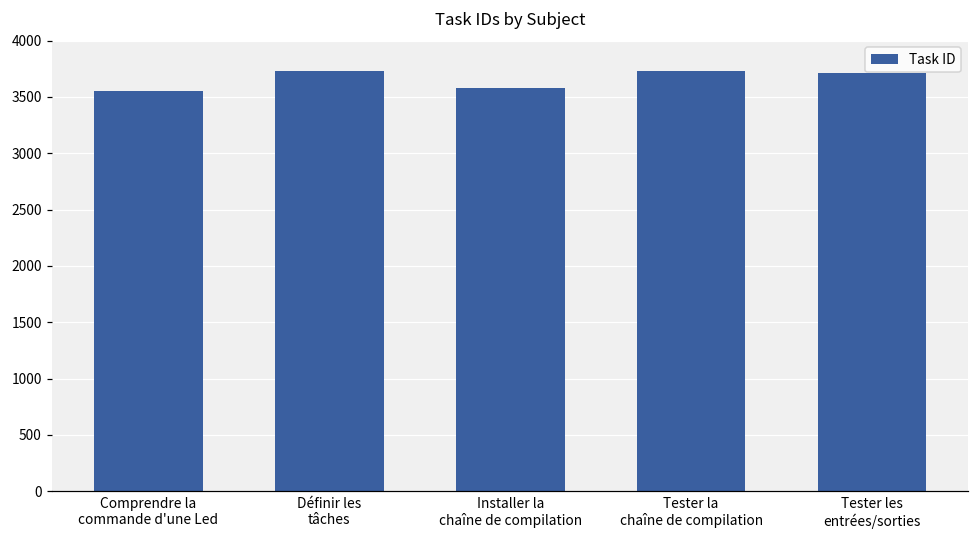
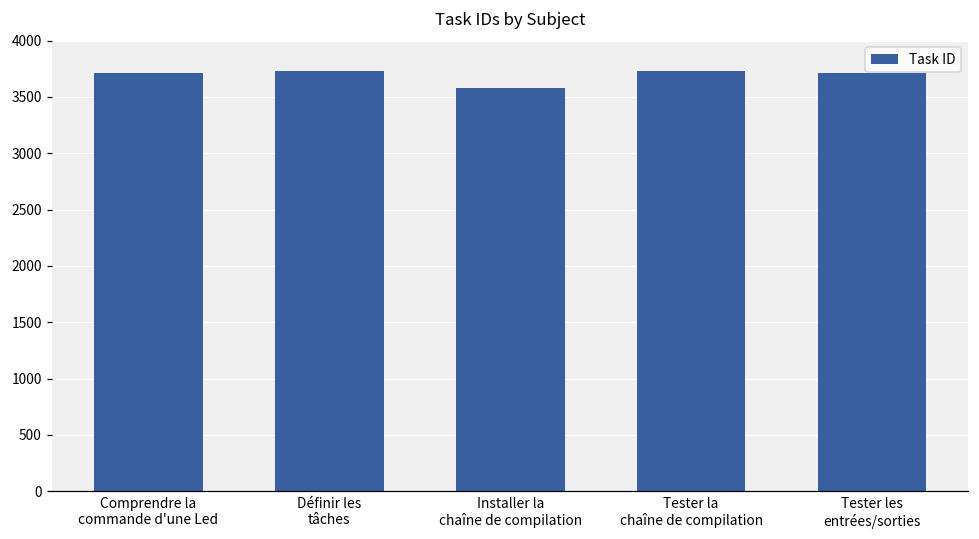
  {
-   "Comprendre la commande d'une Led": 3550,
+   "Comprendre la commande d'une Led": 3710,
    "Définir les tâches": 3730,
    "Installer la chaîne de compilation": 3580,
    "Tester la chaîne de compilation": 3730,
    "Tester les entrées/sorties": 3710
  }
